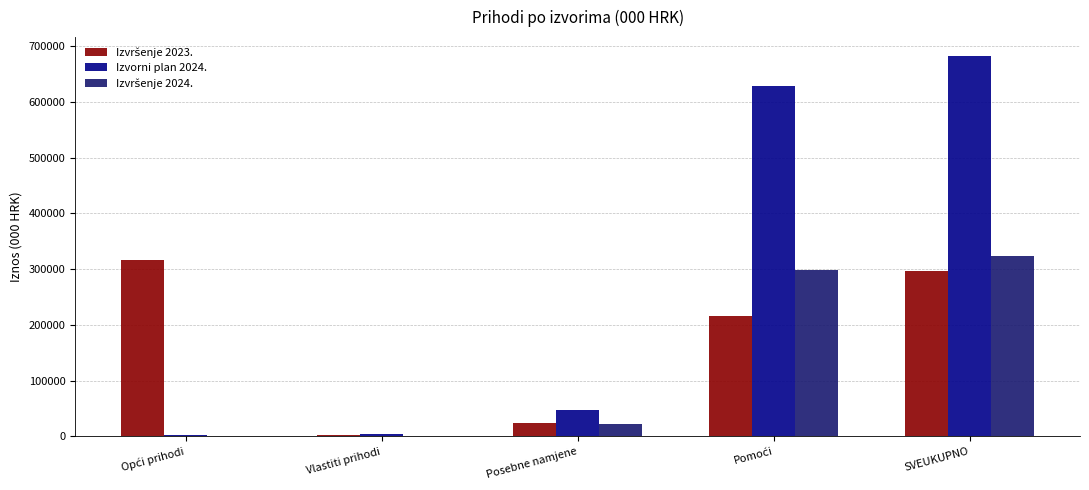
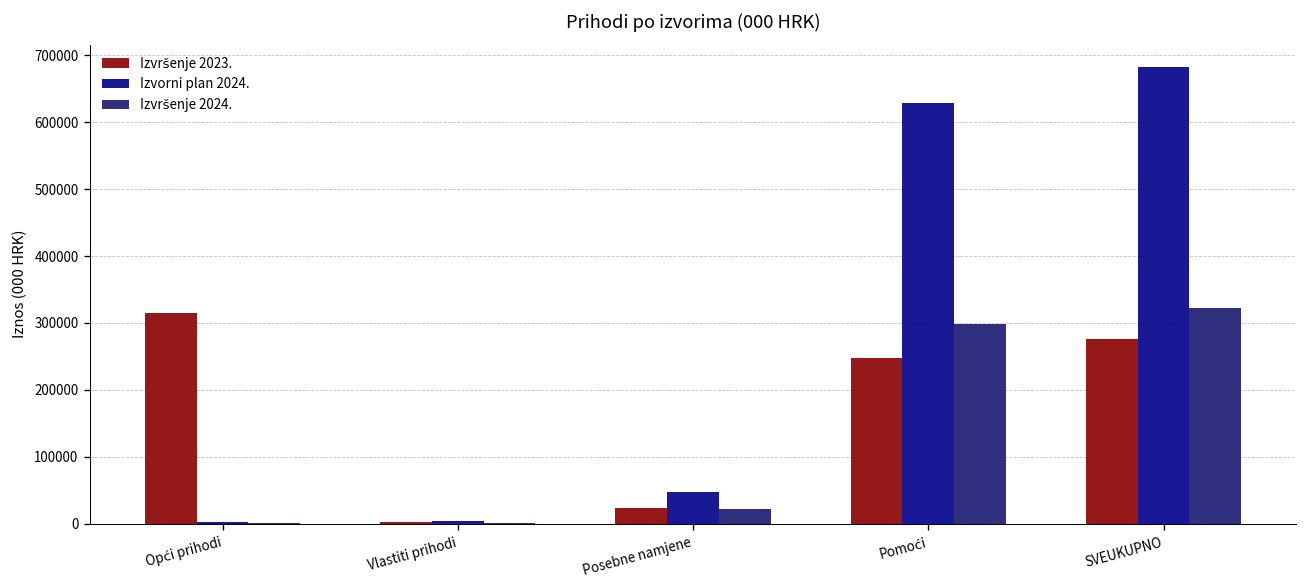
  {
    "Izvršenje 2023.": {
      "Opći prihodi": 320000,
      "Posebne namjene": 20000,
-     "Pomoći": 220000,
-     "SVEUKUPNO": 300000
+     "Pomoći": 250000,
+     "SVEUKUPNO": 280000
    }
  }
